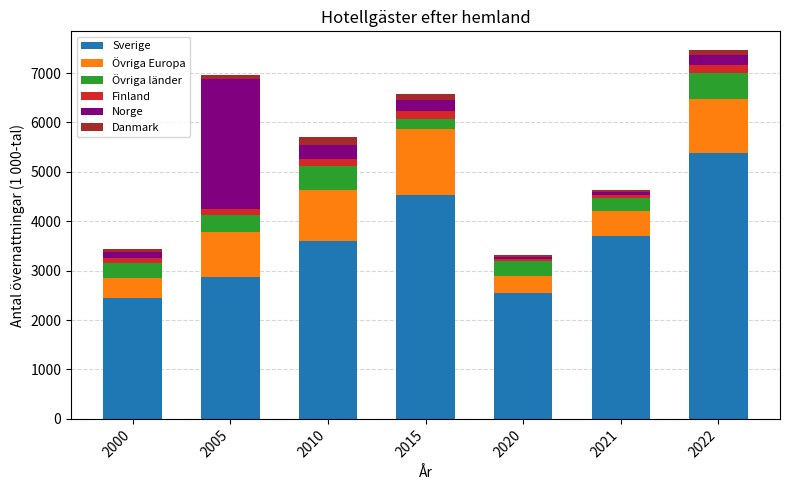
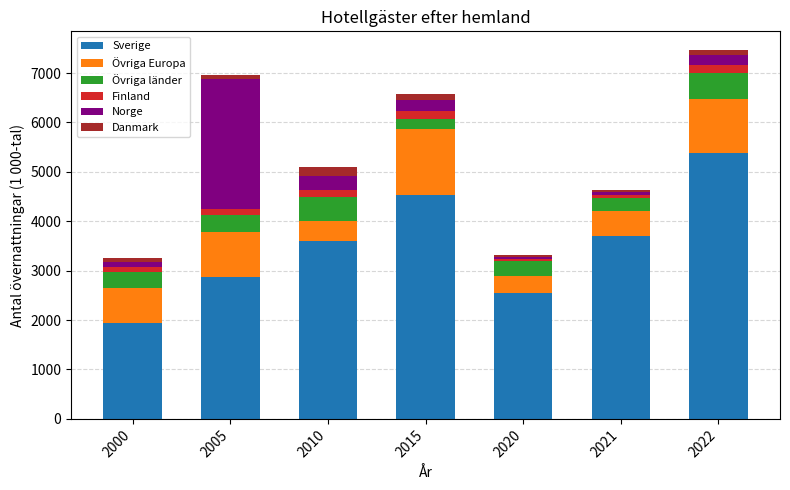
  {
    "Sverige": {
-     "2000": 2400,
+     "2000": 1900,
      "2005": 2900,
      "2010": 3600,
      "2015": 4500,
      "2020": 2500,
      "2021": 3700,
      "2022": 5400
    },
    "Övriga Europa": {
-     "2000": 400,
+     "2000": 700,
      "2005": 900,
-     "2010": 1000,
+     "2010": 400,
      "2015": 1300,
      "2020": 400,
      "2021": 500,
      "2022": 1100
    },
    "Övriga länder": {
      "2000": 300,
      "2005": 400,
      "2010": 500,
      "2015": 200,
      "2020": 300,
      "2021": 300,
      "2022": 500
    },
    "Norge": {
      "2000": 100,
      "2005": 2600,
      "2010": 300,
      "2015": 200,
      "2021": 100,
      "2022": 200
    }
  }
